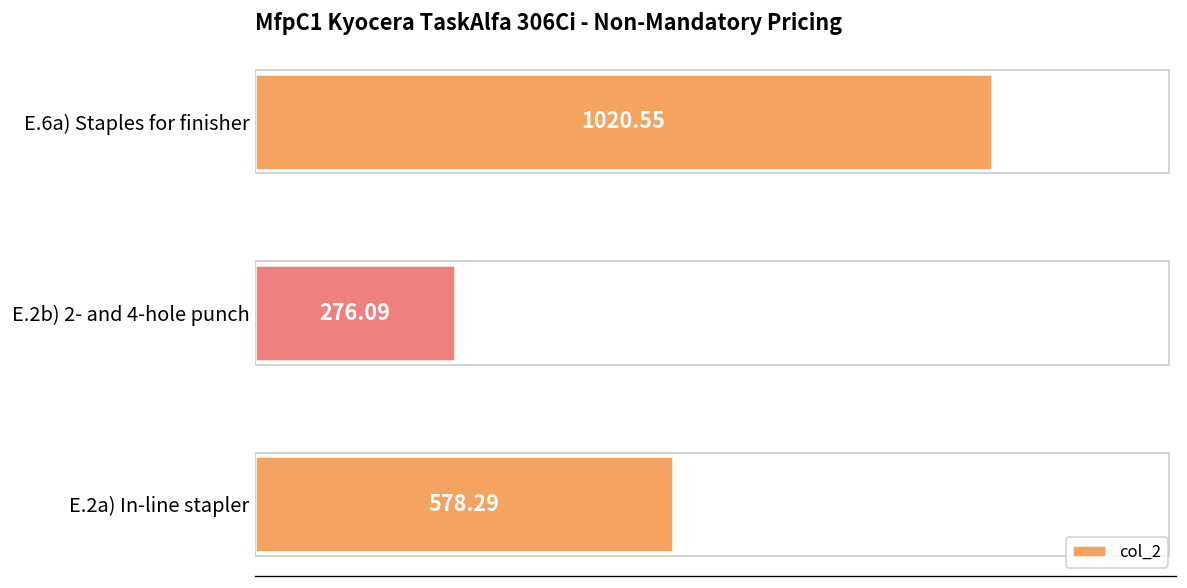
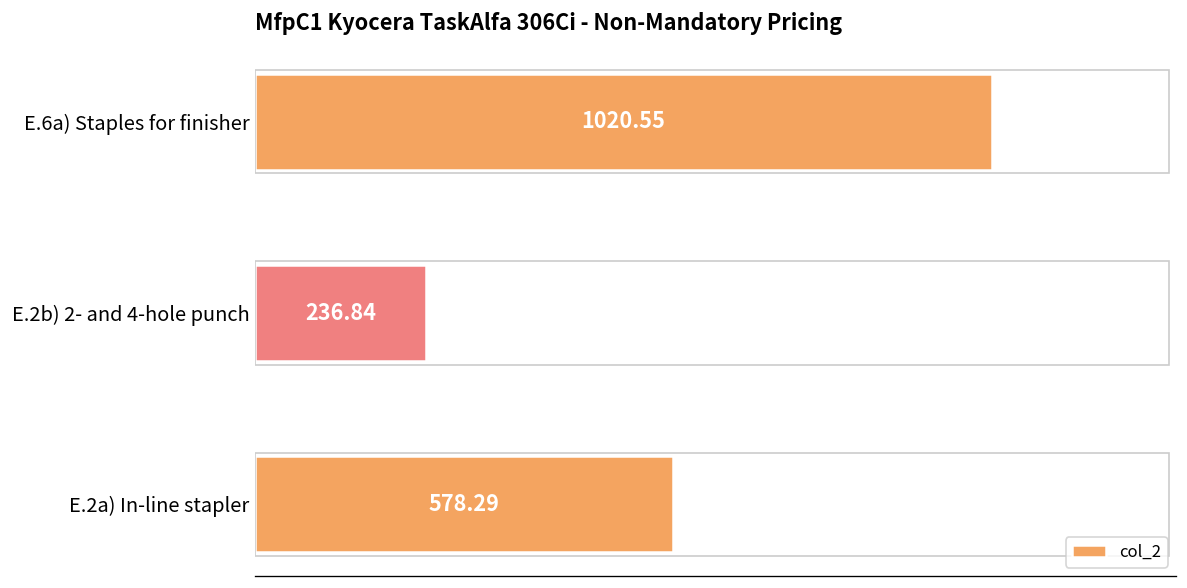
  {
    "E.6a) Staples for finisher": 1020.55,
-   "E.2b) 2- and 4-hole punch": 276.09,
+   "E.2b) 2- and 4-hole punch": 236.84,
    "E.2a) In-line stapler": 578.29
  }
